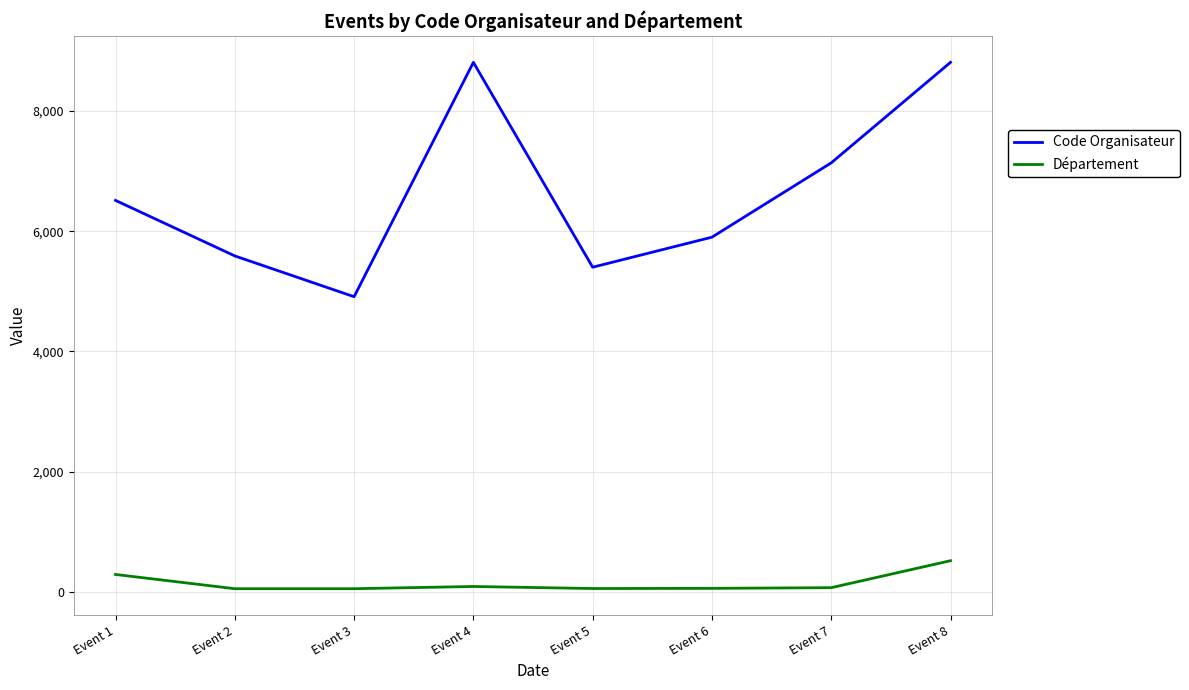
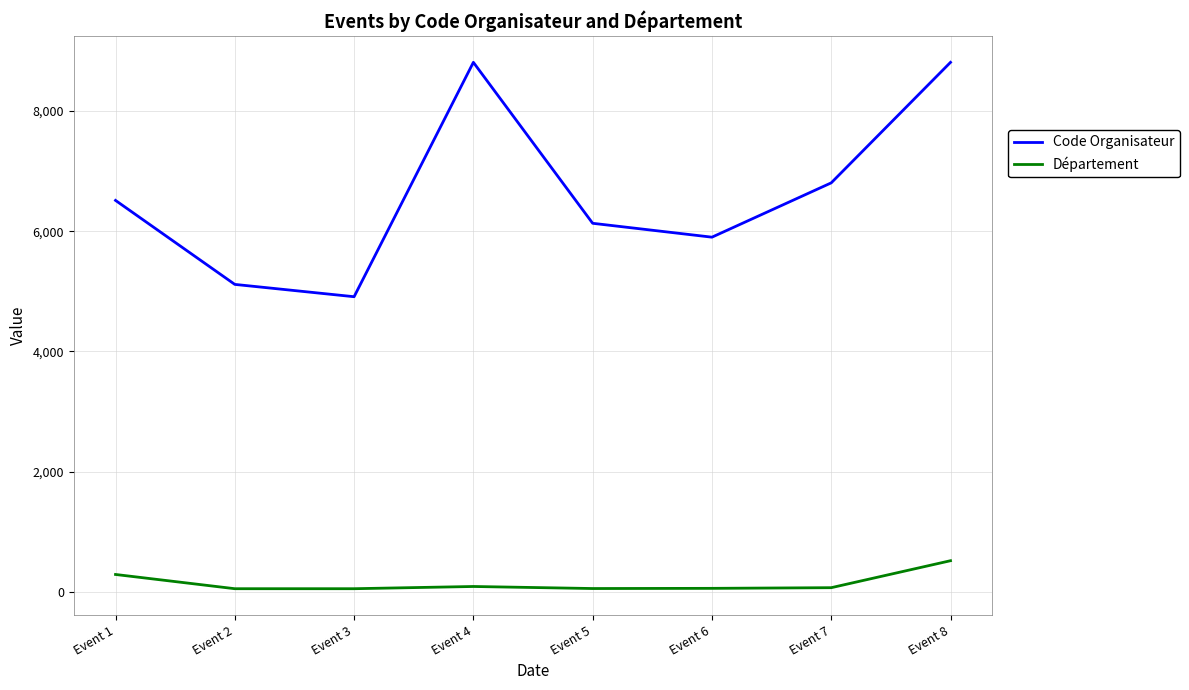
  {
    "Code Organisateur": {
      "Event 1": "6,500",
-     "Event 2": "5,600",
+     "Event 2": "5,100",
      "Event 3": "4,900",
      "Event 4": "8,800",
-     "Event 5": "5,400",
+     "Event 5": "6,100",
      "Event 6": "5,900",
-     "Event 7": "7,100",
+     "Event 7": "6,800",
      "Event 8": "8,800"
    },
    "Département": {
      "Event 1": "300",
      "Event 2": "100",
      "Event 3": "100",
      "Event 4": "100",
      "Event 5": "100",
      "Event 6": "100",
      "Event 7": "100",
      "Event 8": "500"
    }
  }
